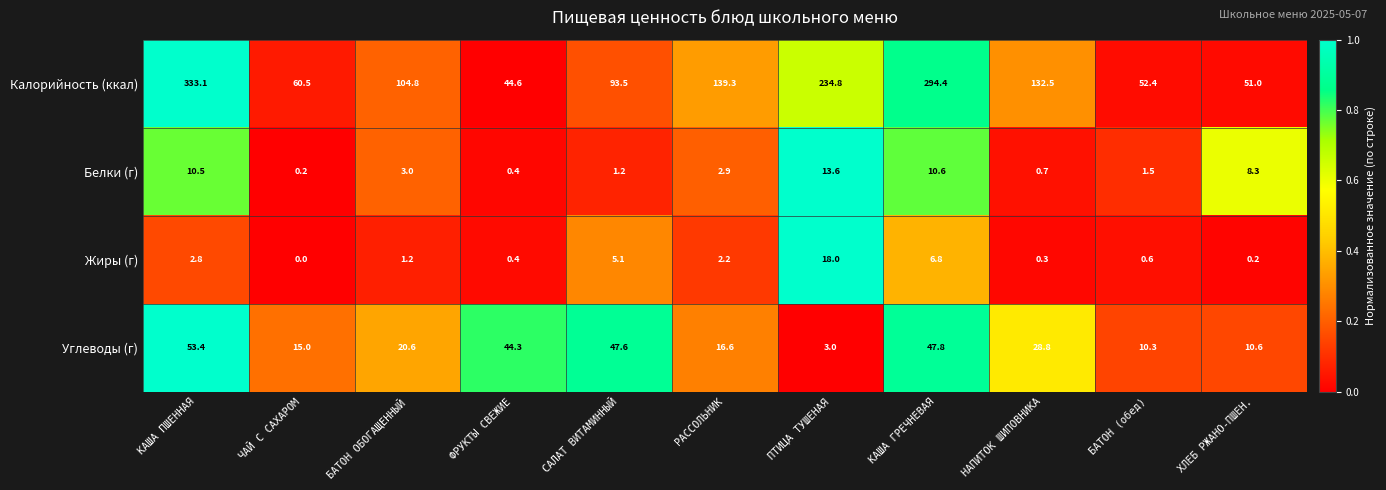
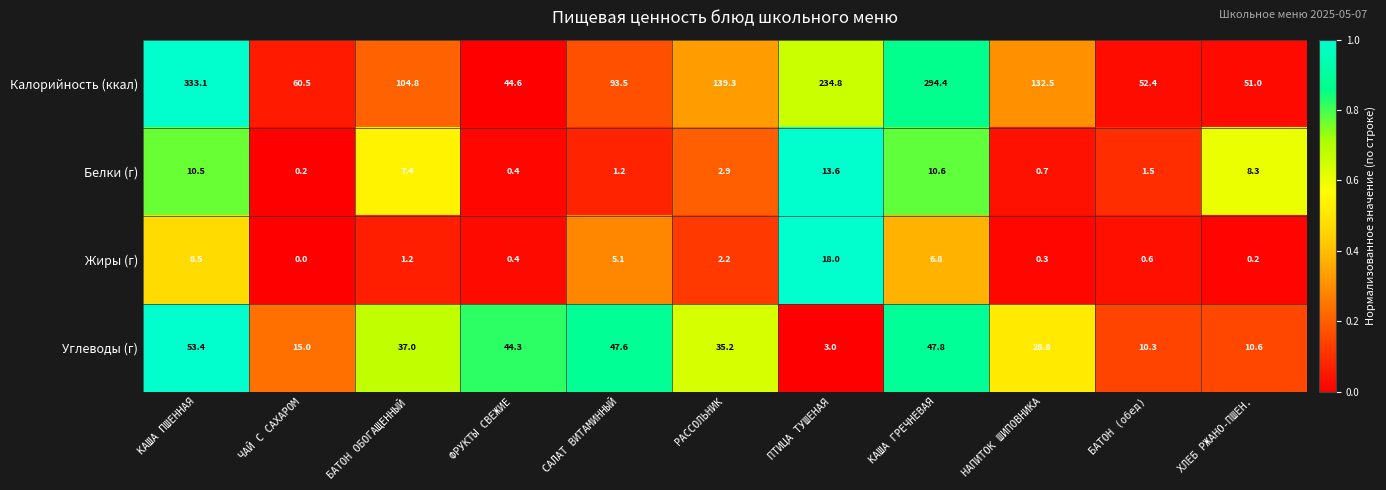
  {
    "Калорийность (ккал)": {
      "КАША ПШЕННАЯ": 333.1,
      "ЧАЙ С САХАРОМ": 60.5,
      "БАТОН ОБОГАЩЕННЫЙ": 104.8,
      "ФРУКТЫ СВЕЖИЕ": 44.6,
      "САЛАТ ВИТАМИННЫЙ": 93.5,
      "РАССОЛЬНИК": 139.3,
      "ПТИЦА ТУШЕНАЯ": 234.8,
      "КАША ГРЕЧНЕВАЯ": 294.4,
      "НАПИТОК ШИПОВНИКА": 132.5,
      "БАТОН (обед)": 52.4,
      "ХЛЕБ РЖАНО-ПШЕН.": 51.0
    },
    "Белки (г)": {
      "КАША ПШЕННАЯ": 10.5,
      "ЧАЙ С САХАРОМ": 0.2,
-     "БАТОН ОБОГАЩЕННЫЙ": 3.0,
+     "БАТОН ОБОГАЩЕННЫЙ": 7.4,
      "ФРУКТЫ СВЕЖИЕ": 0.4,
      "САЛАТ ВИТАМИННЫЙ": 1.2,
      "РАССОЛЬНИК": 2.9,
      "ПТИЦА ТУШЕНАЯ": 13.6,
      "КАША ГРЕЧНЕВАЯ": 10.6,
      "НАПИТОК ШИПОВНИКА": 0.7,
      "БАТОН (обед)": 1.5,
      "ХЛЕБ РЖАНО-ПШЕН.": 8.3
    },
    "Жиры (г)": {
-     "КАША ПШЕННАЯ": 2.8,
+     "КАША ПШЕННАЯ": 8.5,
      "ЧАЙ С САХАРОМ": 0.0,
      "БАТОН ОБОГАЩЕННЫЙ": 1.2,
      "ФРУКТЫ СВЕЖИЕ": 0.4,
      "САЛАТ ВИТАМИННЫЙ": 5.1,
      "РАССОЛЬНИК": 2.2,
      "ПТИЦА ТУШЕНАЯ": 18.0,
      "КАША ГРЕЧНЕВАЯ": 6.8,
      "НАПИТОК ШИПОВНИКА": 0.3,
      "БАТОН (обед)": 0.6,
      "ХЛЕБ РЖАНО-ПШЕН.": 0.2
    },
    "Углеводы (г)": {
      "КАША ПШЕННАЯ": 53.4,
      "ЧАЙ С САХАРОМ": 15.0,
-     "БАТОН ОБОГАЩЕННЫЙ": 20.6,
+     "БАТОН ОБОГАЩЕННЫЙ": 37.0,
      "ФРУКТЫ СВЕЖИЕ": 44.3,
      "САЛАТ ВИТАМИННЫЙ": 47.6,
-     "РАССОЛЬНИК": 16.6,
+     "РАССОЛЬНИК": 35.2,
      "ПТИЦА ТУШЕНАЯ": 3.0,
      "КАША ГРЕЧНЕВАЯ": 47.8,
      "НАПИТОК ШИПОВНИКА": 28.8,
      "БАТОН (обед)": 10.3,
      "ХЛЕБ РЖАНО-ПШЕН.": 10.6
    }
  }
